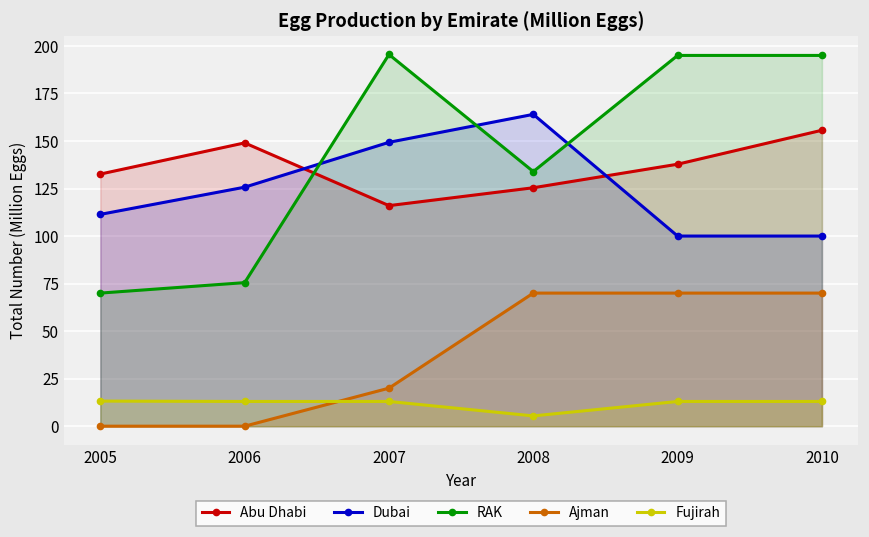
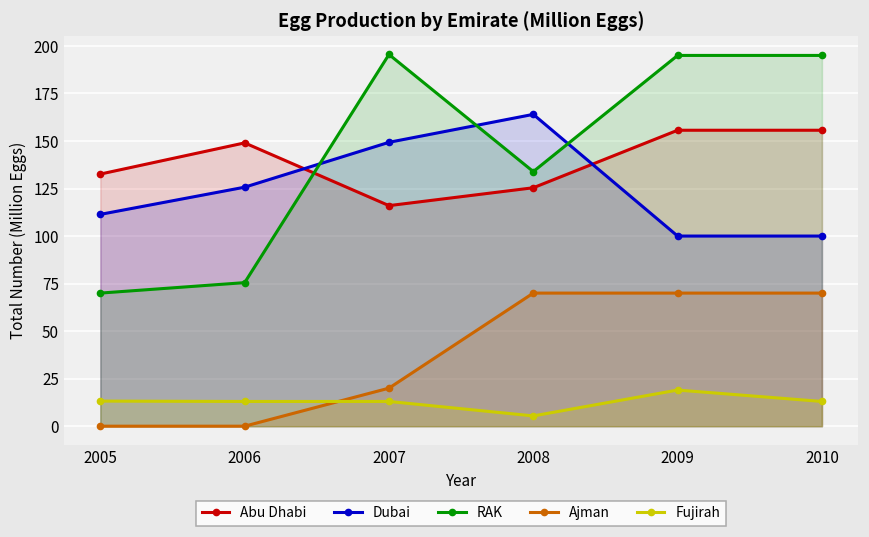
  {
    "Abu Dhabi": {
      "2005": 133,
      "2006": 149,
      "2007": 116,
      "2008": 125,
-     "2009": 138,
+     "2009": 156,
      "2010": 156
    },
    "Dubai": {
      "2005": 111,
      "2006": 126,
      "2007": 149,
      "2008": 164,
      "2009": 100,
      "2010": 100
    },
    "RAK": {
      "2005": 70,
      "2006": 76,
      "2007": 196,
      "2008": 134,
      "2009": 195,
      "2010": 195
    },
    "Ajman": {
      "2005": 0,
      "2006": 0,
      "2007": 20,
      "2008": 70,
      "2009": 70,
      "2010": 70
    },
    "Fujirah": {
      "2005": 13,
      "2006": 13,
      "2007": 13,
      "2008": 5,
-     "2009": 13,
+     "2009": 19,
      "2010": 13
    }
  }
